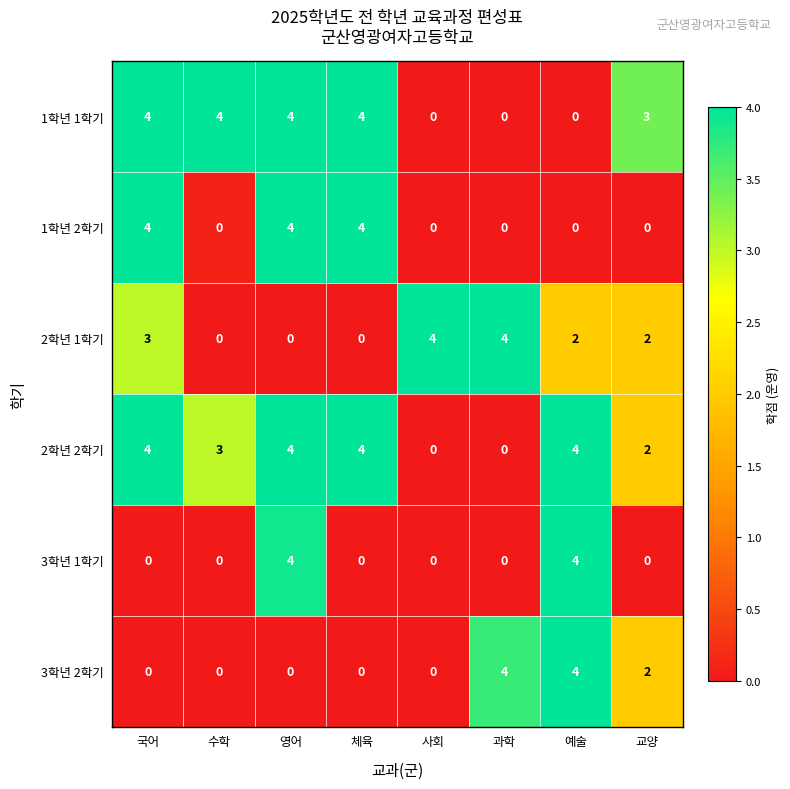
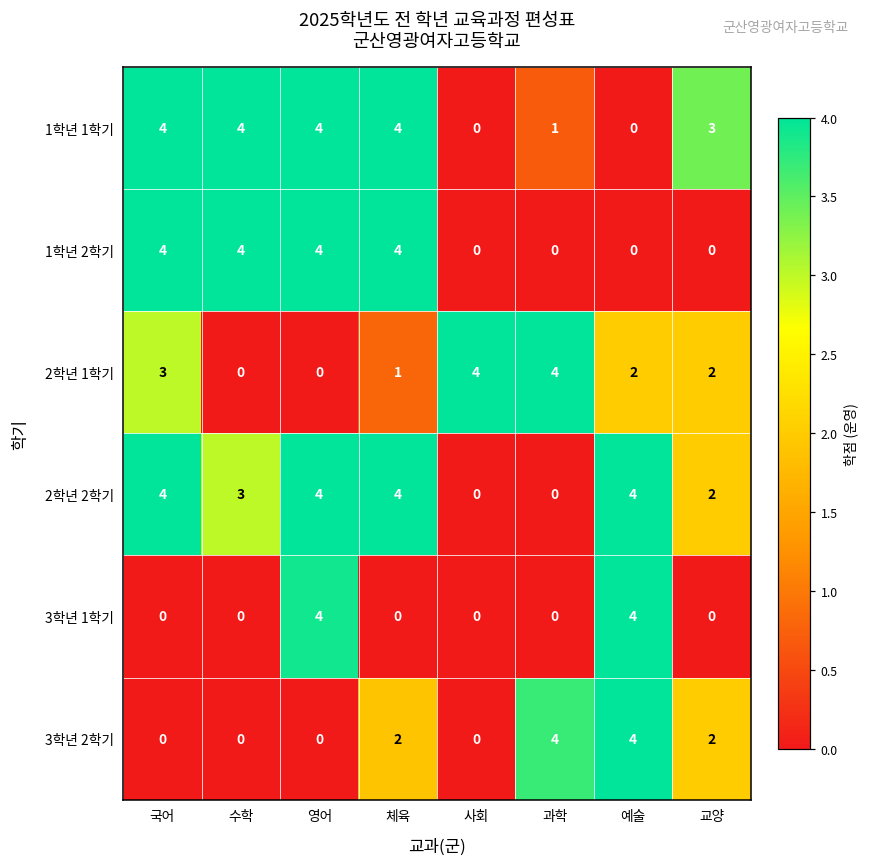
  {
    "1학년 1학기": {
      "국어": 4,
      "수학": 4,
      "영어": 4,
      "체육": 4,
      "사회": 0,
-     "과학": 0,
+     "과학": 1,
      "예술": 0,
      "교양": 3
    },
    "1학년 2학기": {
      "국어": 4,
-     "수학": 0,
+     "수학": 4,
      "영어": 4,
      "체육": 4,
      "사회": 0,
      "과학": 0,
      "예술": 0,
      "교양": 0
    },
    "2학년 1학기": {
      "국어": 3,
      "수학": 0,
      "영어": 0,
-     "체육": 0,
+     "체육": 1,
      "사회": 4,
      "과학": 4,
      "예술": 2,
      "교양": 2
    },
    "2학년 2학기": {
      "국어": 4,
      "수학": 3,
      "영어": 4,
      "체육": 4,
      "사회": 0,
      "과학": 0,
      "예술": 4,
      "교양": 2
    },
    "3학년 1학기": {
      "국어": 0,
      "수학": 0,
      "영어": 4,
      "체육": 0,
      "사회": 0,
      "과학": 0,
      "예술": 4,
      "교양": 0
    },
    "3학년 2학기": {
      "국어": 0,
      "수학": 0,
      "영어": 0,
-     "체육": 0,
+     "체육": 2,
      "사회": 0,
      "과학": 4,
      "예술": 4,
      "교양": 2
    }
  }
